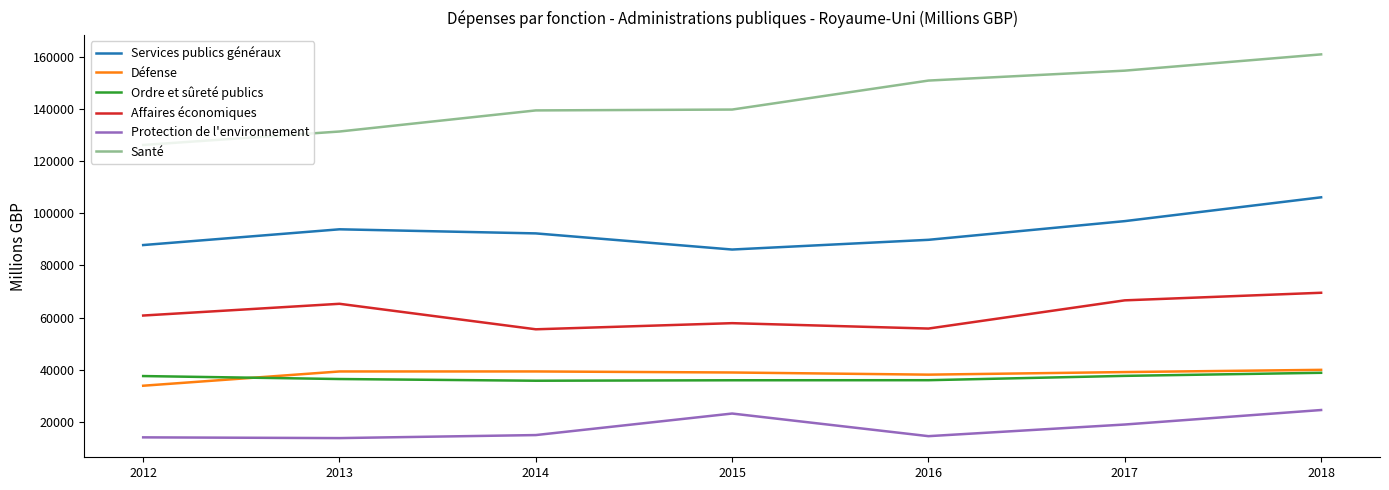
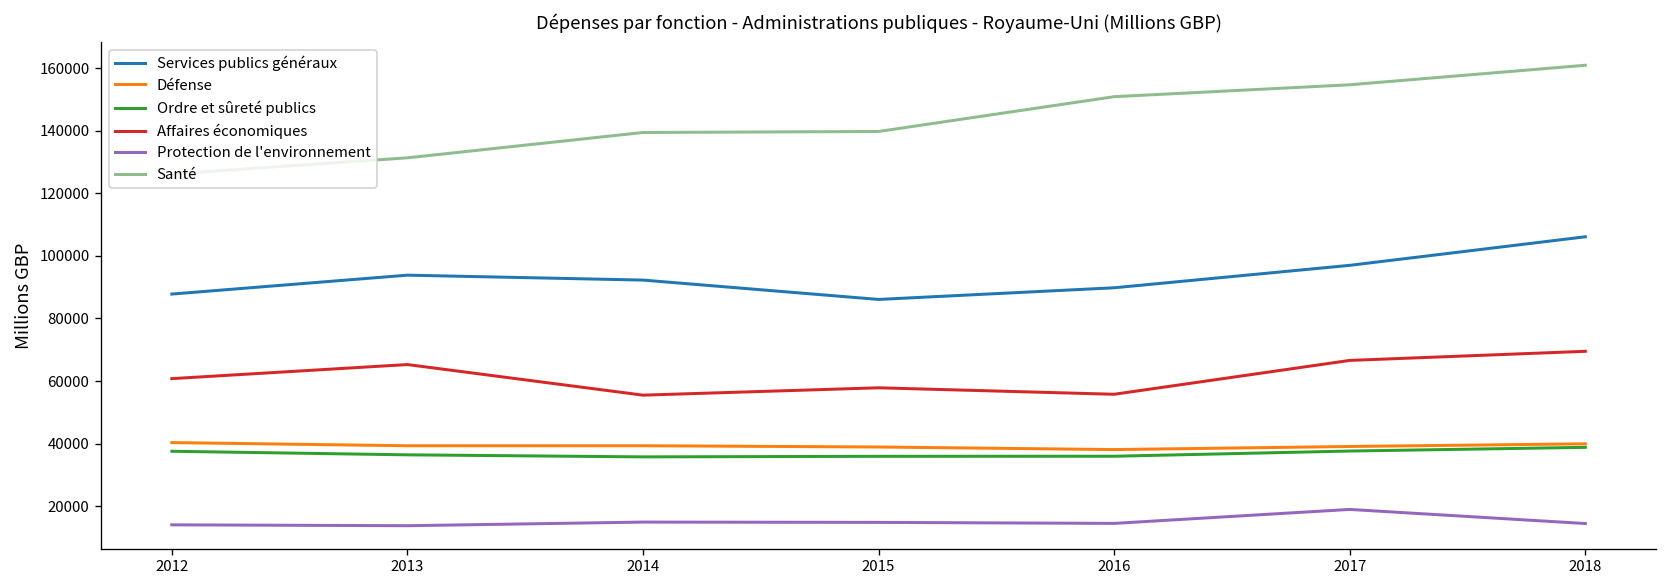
  {
    "Services publics généraux": {
      "2012": 88000,
      "2013": 94000,
      "2014": 92000,
      "2015": 86000,
      "2016": 90000,
      "2017": 97000,
      "2018": 106000
    },
    "Défense": {
-     "2012": 34000,
+     "2012": 40000,
      "2013": 39000,
      "2014": 39000,
      "2015": 39000,
      "2016": 38000,
      "2017": 39000,
      "2018": 40000
    },
    "Ordre et sûreté publics": {
      "2012": 38000,
      "2013": 36000,
      "2014": 36000,
      "2015": 36000,
      "2016": 36000,
      "2017": 38000,
      "2018": 39000
    },
    "Affaires économiques": {
      "2012": 61000,
      "2013": 65000,
      "2014": 56000,
      "2015": 58000,
      "2016": 56000,
      "2017": 67000,
      "2018": 70000
    },
    "Protection de l'environnement": {
      "2012": 14000,
      "2013": 14000,
      "2014": 15000,
-     "2015": 23000,
+     "2015": 15000,
      "2016": 15000,
      "2017": 19000,
-     "2018": 25000
+     "2018": 14000
    },
    "Santé": {
      "2013": 131000,
      "2014": 139000,
      "2015": 140000,
      "2016": 151000,
      "2017": 155000,
      "2018": 161000
    }
  }
